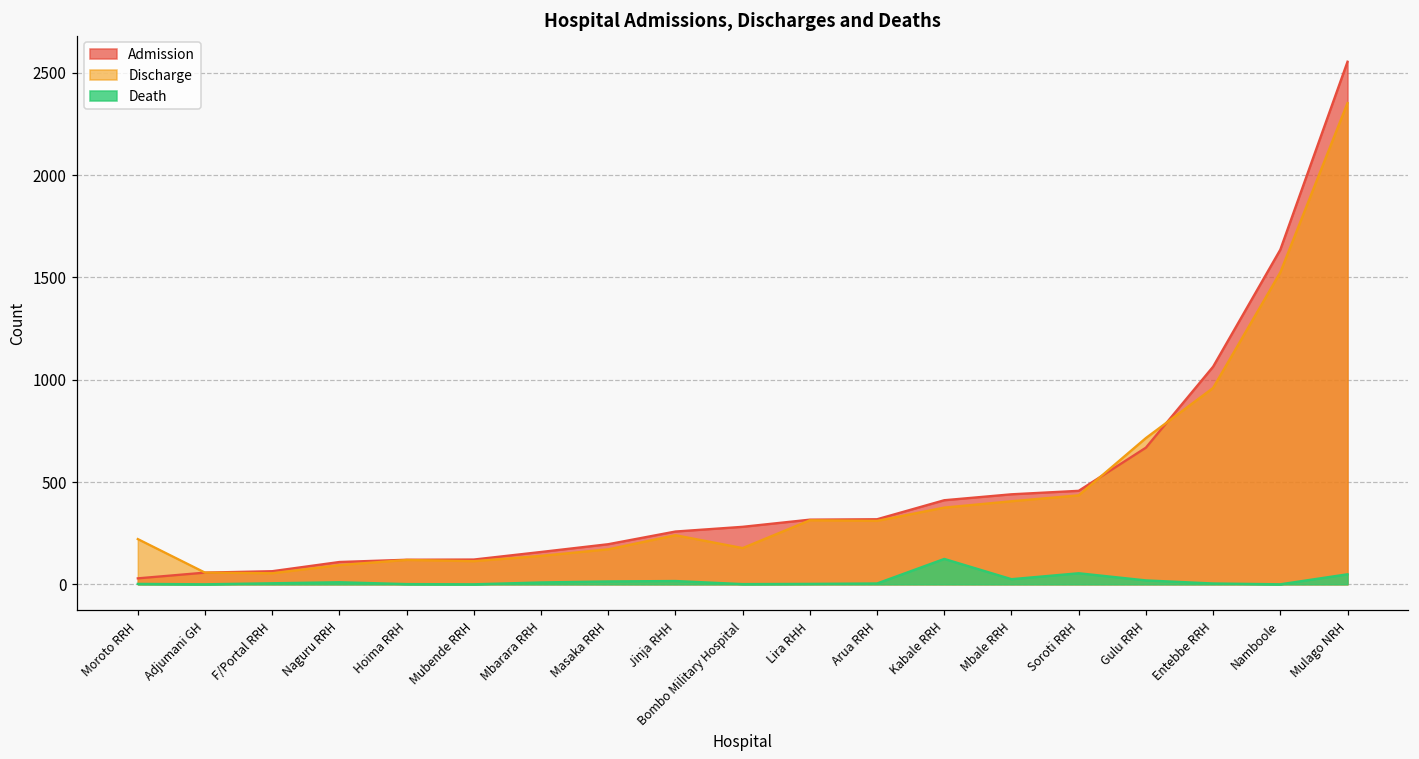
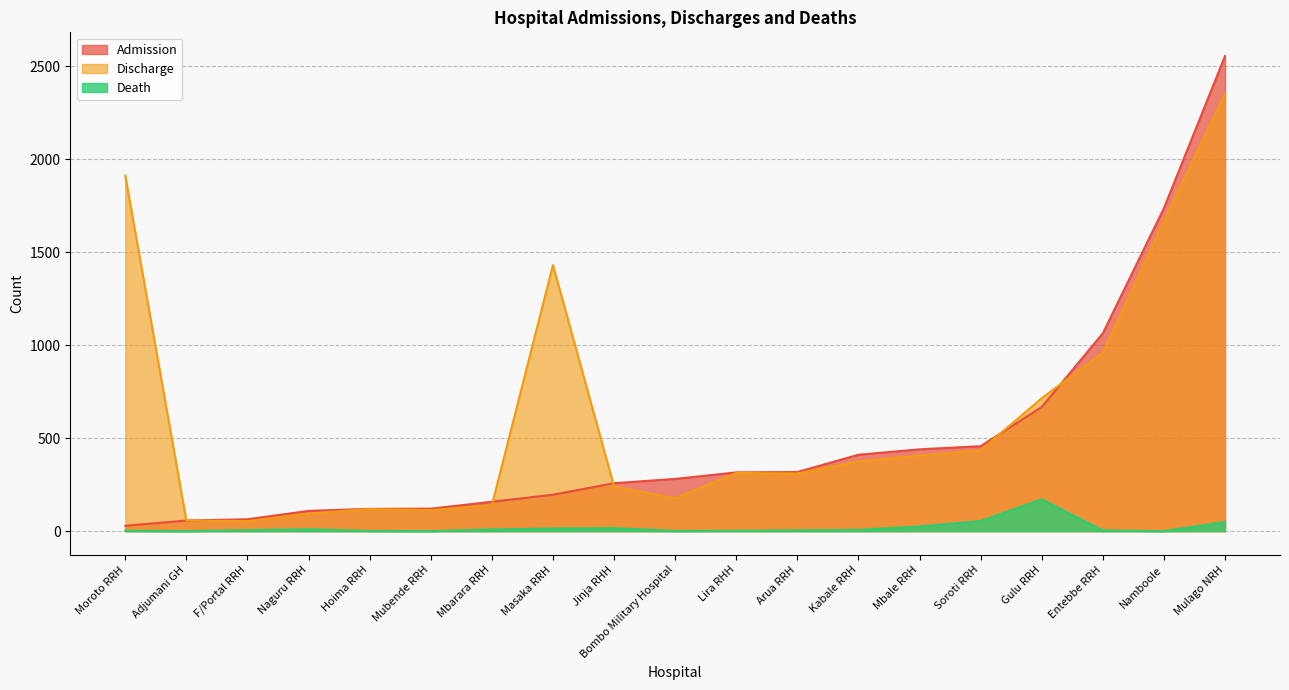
  {
    "Admission": {
      "Moroto RRH": 30,
      "Naguru RRH": 110,
      "Mbarara RRH": 160,
      "Masaka RRH": 200,
      "Jinja RHH": 260,
      "Bombo Military Hospital": 280,
      "Kabale RRH": 410,
      "Mbale RRH": 440,
      "Soroti RRH": 460,
      "Gulu RRH": 670,
      "Entebbe RRH": 1060,
-     "Namboole": 1640,
+     "Namboole": 1740,
      "Mulago NRH": 2560
    },
    "Discharge": {
-     "Moroto RRH": 220,
+     "Moroto RRH": 1910,
      "Naguru RRH": 90,
      "Mbarara RRH": 140,
-     "Masaka RRH": 170,
+     "Masaka RRH": 1430,
      "Jinja RHH": 240,
      "Bombo Military Hospital": 180,
      "Kabale RRH": 380,
      "Mbale RRH": 410,
      "Soroti RRH": 440,
      "Gulu RRH": 720,
      "Entebbe RRH": 960,
-     "Namboole": 1530,
+     "Namboole": 1670,
      "Mulago NRH": 2350
    },
    "Death": {
      "Moroto RRH": 0,
      "Adjumani GH": 0,
      "F/Portal RRH": 10,
      "Naguru RRH": 10,
      "Hoima RRH": 0,
      "Mubende RRH": 0,
      "Mbarara RRH": 10,
      "Masaka RRH": 10,
      "Jinja RHH": 20,
      "Bombo Military Hospital": 0,
      "Lira RHH": 0,
      "Arua RRH": 0,
-     "Kabale RRH": 120,
+     "Kabale RRH": 10,
      "Mbale RRH": 30,
      "Soroti RRH": 50,
-     "Gulu RRH": 20,
+     "Gulu RRH": 170,
      "Entebbe RRH": 0,
      "Namboole": 0,
      "Mulago NRH": 50
    }
  }
